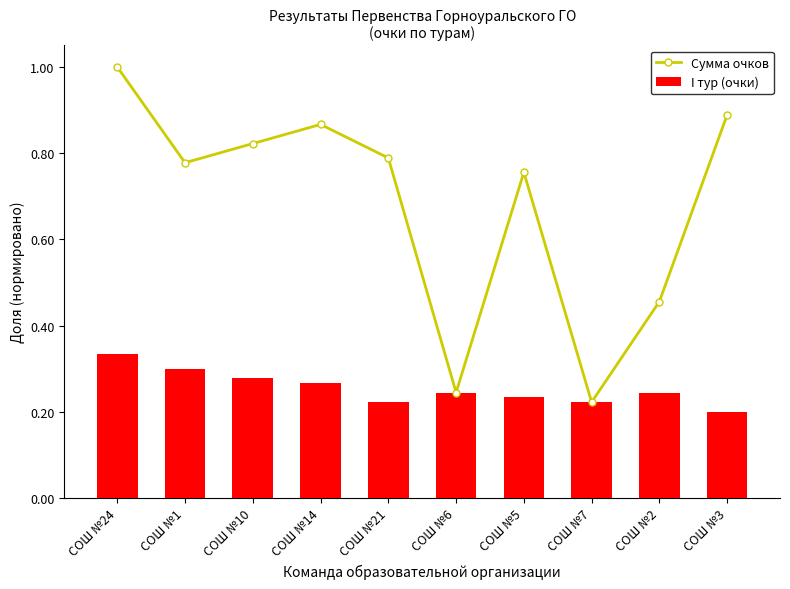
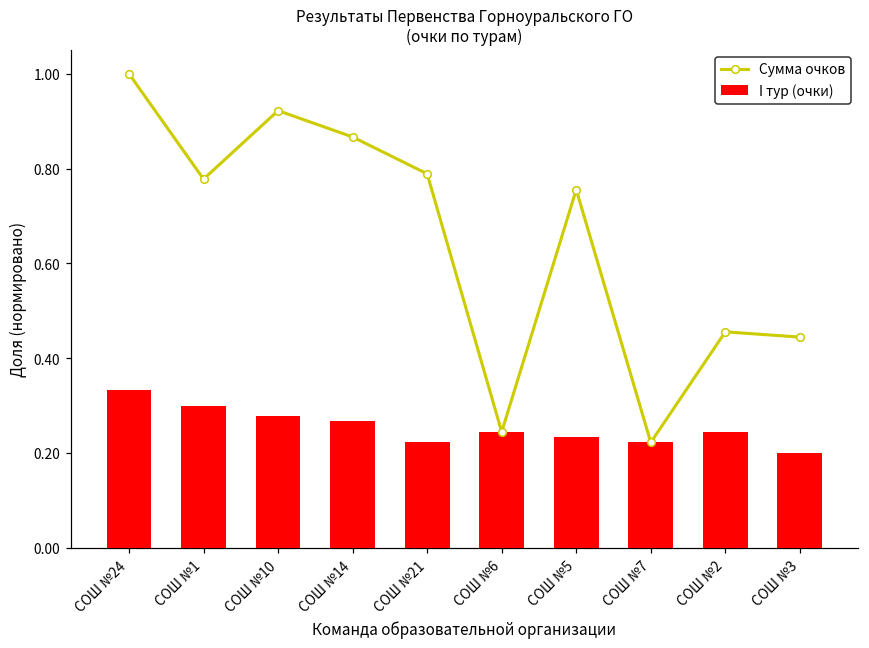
  {
    "I тур (очки)": {
      "СОШ №24": 0.33,
      "СОШ №1": 0.30,
      "СОШ №10": 0.28,
      "СОШ №14": 0.27,
      "СОШ №21": 0.22,
      "СОШ №6": 0.24,
      "СОШ №5": 0.23,
      "СОШ №7": 0.22,
      "СОШ №2": 0.24,
      "СОШ №3": 0.20
    },
    "Сумма очков": {
      "СОШ №24": 1.00,
      "СОШ №1": 0.78,
-     "СОШ №10": 0.82,
+     "СОШ №10": 0.92,
      "СОШ №14": 0.87,
      "СОШ №21": 0.79,
      "СОШ №6": 0.24,
      "СОШ №5": 0.76,
      "СОШ №7": 0.22,
      "СОШ №2": 0.46,
-     "СОШ №3": 0.89
+     "СОШ №3": 0.44
    }
  }
